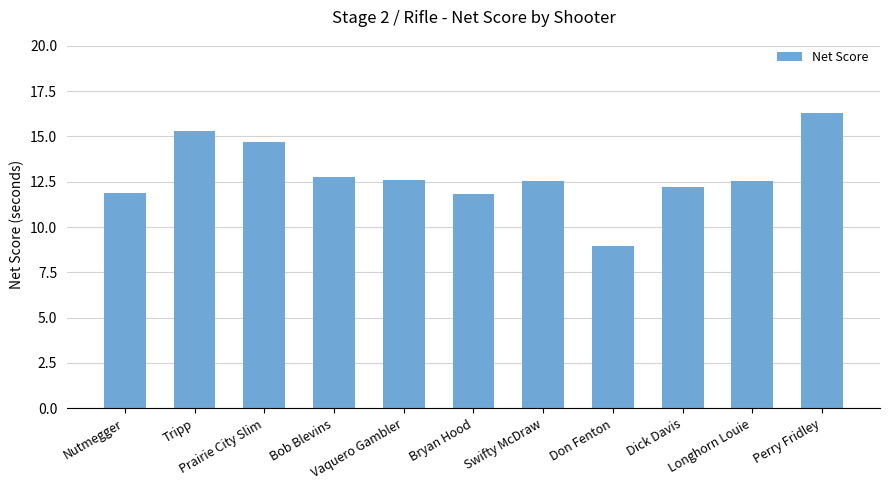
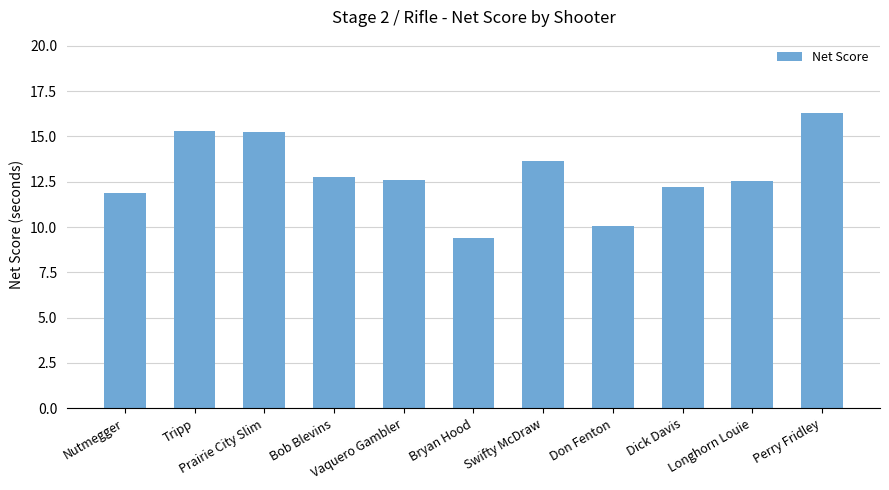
  {
    "Nutmegger": 11.9,
    "Tripp": 15.3,
-   "Prairie City Slim": 14.7,
+   "Prairie City Slim": 15.3,
    "Bob Blevins": 12.8,
    "Vaquero Gambler": 12.6,
-   "Bryan Hood": 11.8,
-   "Swifty McDraw": 12.5,
-   "Don Fenton": 9.0,
+   "Bryan Hood": 9.4,
+   "Swifty McDraw": 13.6,
+   "Don Fenton": 10.0,
    "Dick Davis": 12.2,
    "Longhorn Louie": 12.5,
    "Perry Fridley": 16.3
  }
